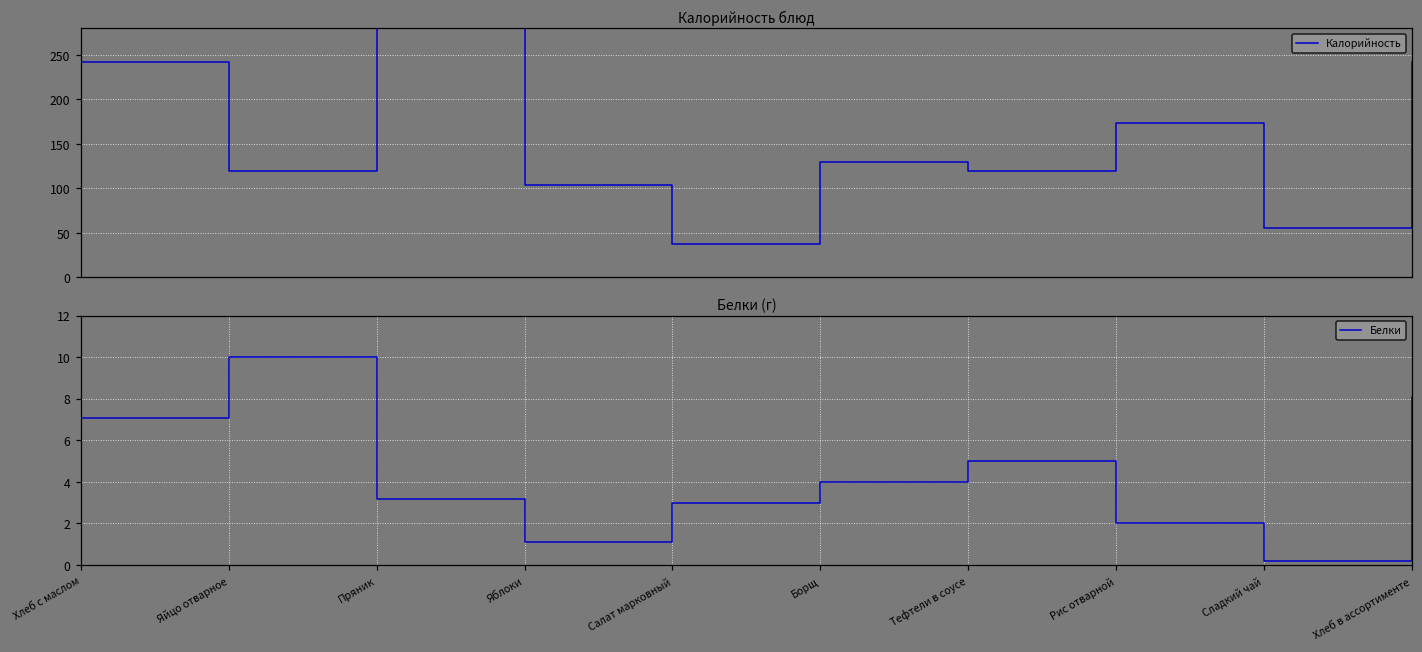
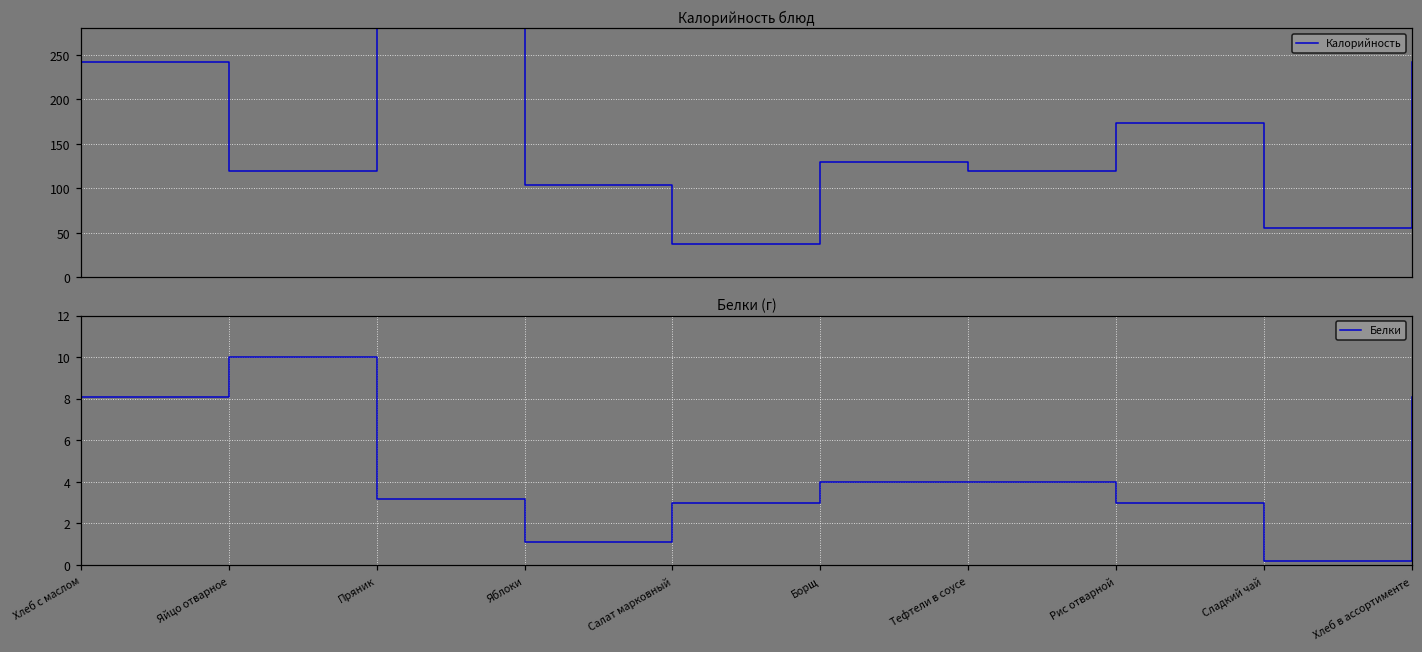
  {
    "Белки (г)": {
-     "Хлеб с маслом": 7.1,
+     "Хлеб с маслом": 8.1,
      "Яйцо отварное": 10.0,
      "Пряник": 3.2,
      "Яблоки": 1.1,
      "Салат марковный": 3.0,
      "Борщ": 4.0,
-     "Тефтели в соусе": 5,
-     "Рис отварной": 2,
+     "Тефтели в соусе": 4,
+     "Рис отварной": 3,
      "Сладкий чай": 0.2,
      "Хлеб в ассортименте": 8.1
    }
  }
